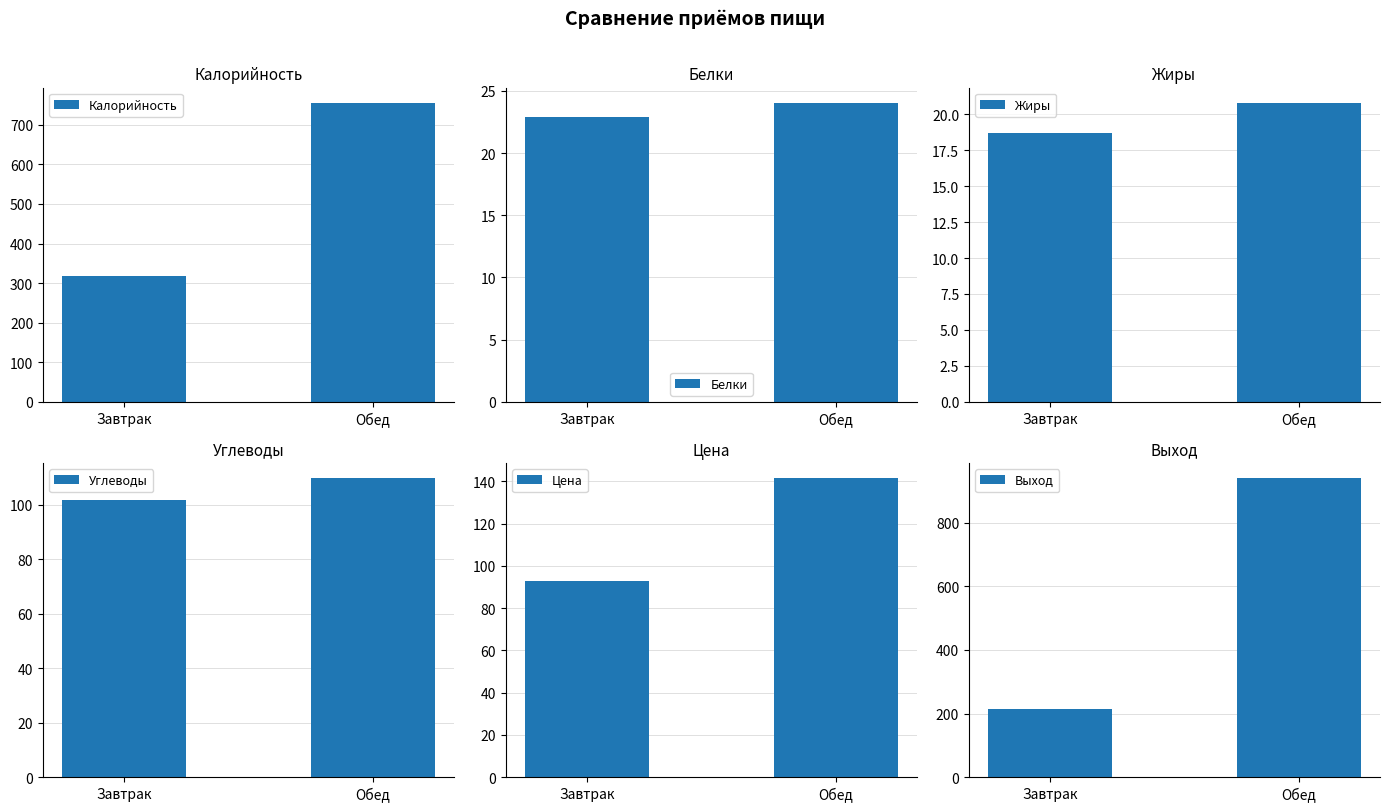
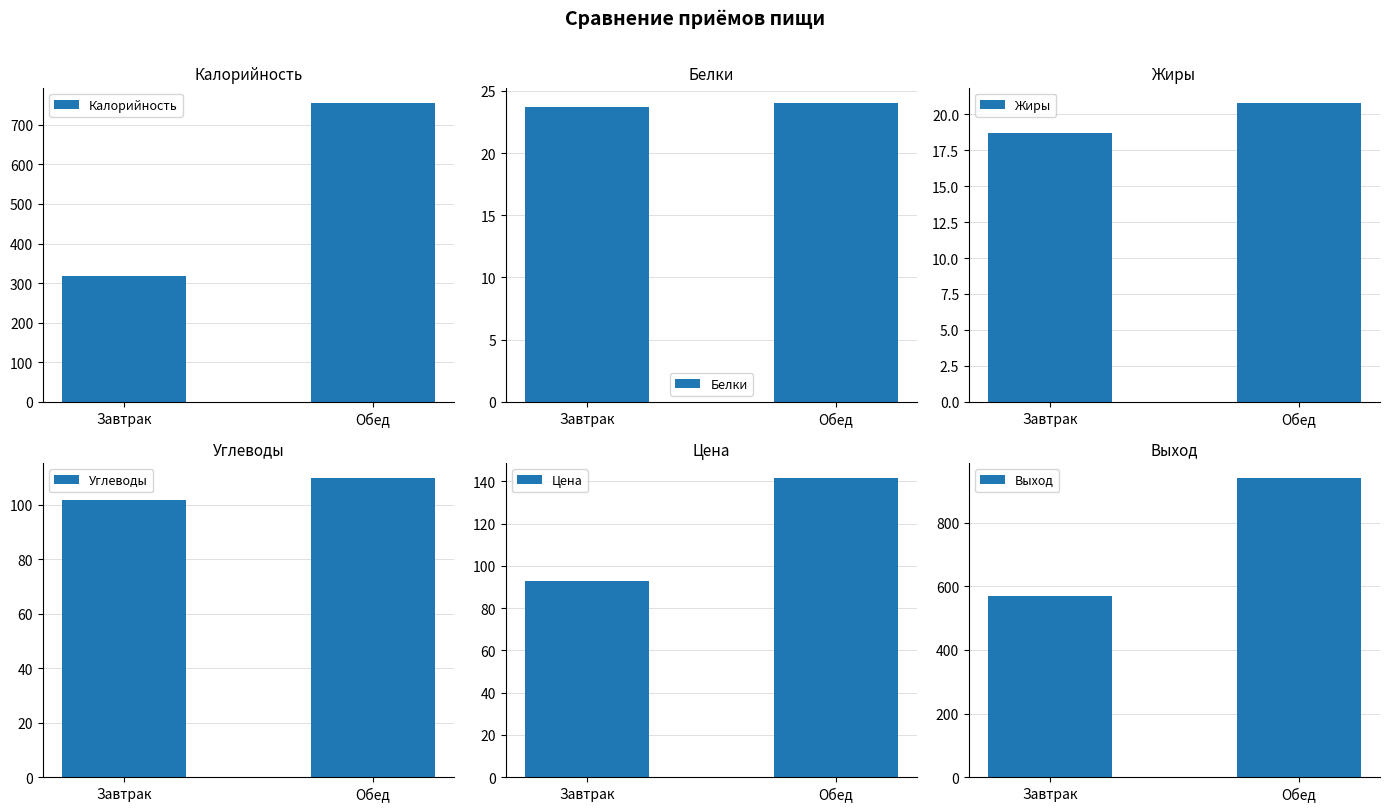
  {
    "Калорийность": {
      "Завтрак": 320,
      "Обед": 760
    },
    "Белки": {
-     "Завтрак": 22.9,
+     "Завтрак": 23.7,
      "Обед": 24.1
    },
    "Жиры": {
      "Завтрак": 18.7,
      "Обед": 20.8
    },
    "Углеводы": {
      "Завтрак": 102,
      "Обед": 110
    },
    "Цена": {
      "Завтрак": 93,
      "Обед": 142
    },
    "Выход": {
-     "Завтрак": 210,
+     "Завтрак": 570,
      "Обед": 940
    }
  }
